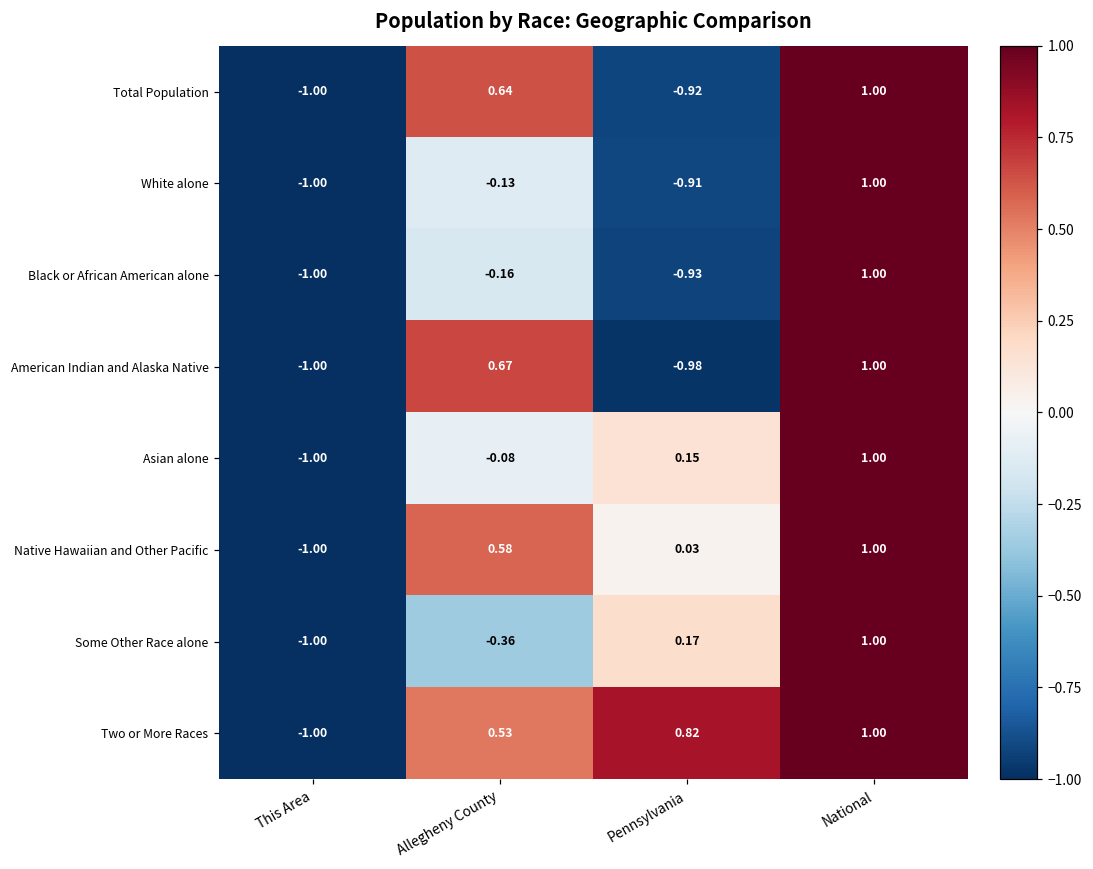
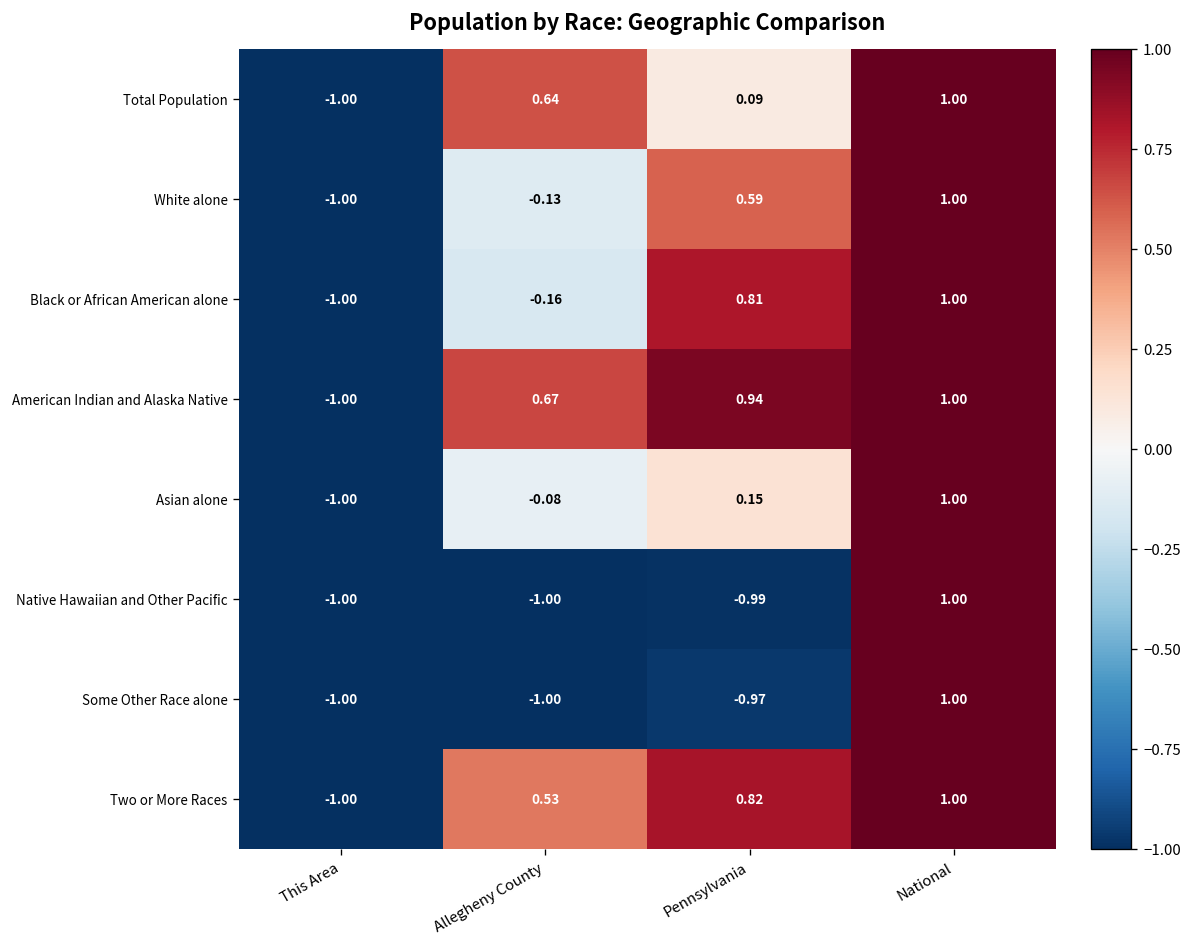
  {
    "Total Population": {
      "This Area": -1.00,
      "Allegheny County": 0.64,
-     "Pennsylvania": -0.92,
+     "Pennsylvania": 0.09,
      "National": 1.00
    },
    "White alone": {
      "This Area": -1.00,
      "Allegheny County": -0.13,
-     "Pennsylvania": -0.91,
+     "Pennsylvania": 0.59,
      "National": 1.00
    },
    "Black or African American alone": {
      "This Area": -1.00,
      "Allegheny County": -0.16,
-     "Pennsylvania": -0.93,
+     "Pennsylvania": 0.81,
      "National": 1.00
    },
    "American Indian and Alaska Native": {
      "This Area": -1.00,
      "Allegheny County": 0.67,
-     "Pennsylvania": -0.98,
+     "Pennsylvania": 0.94,
      "National": 1.00
    },
    "Asian alone": {
      "This Area": -1.00,
      "Allegheny County": -0.08,
      "Pennsylvania": 0.15,
      "National": 1.00
    },
    "Native Hawaiian and Other Pacific": {
      "This Area": -1.00,
-     "Allegheny County": 0.58,
-     "Pennsylvania": 0.03,
+     "Allegheny County": -1.00,
+     "Pennsylvania": -0.99,
      "National": 1.00
    },
    "Some Other Race alone": {
      "This Area": -1.00,
-     "Allegheny County": -0.36,
-     "Pennsylvania": 0.17,
+     "Allegheny County": -1.00,
+     "Pennsylvania": -0.97,
      "National": 1.00
    },
    "Two or More Races": {
      "This Area": -1.00,
      "Allegheny County": 0.53,
      "Pennsylvania": 0.82,
      "National": 1.00
    }
  }
